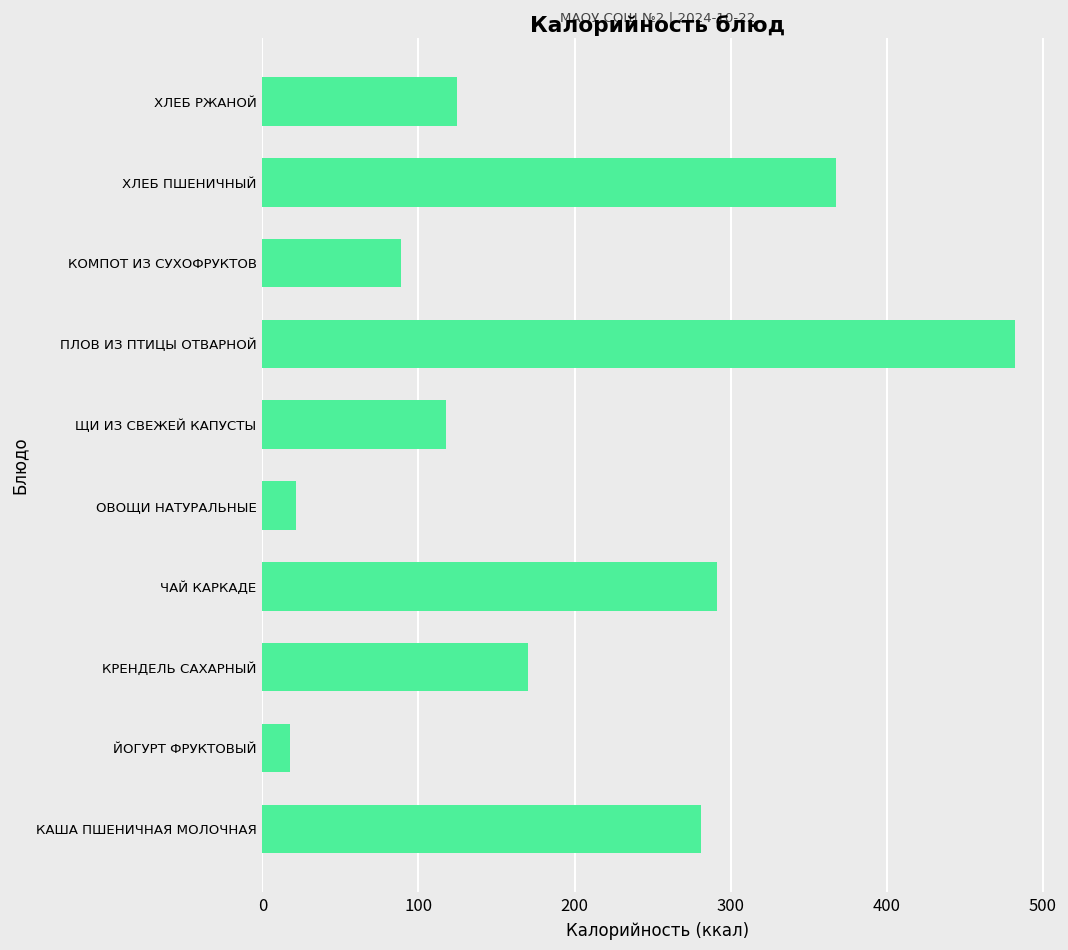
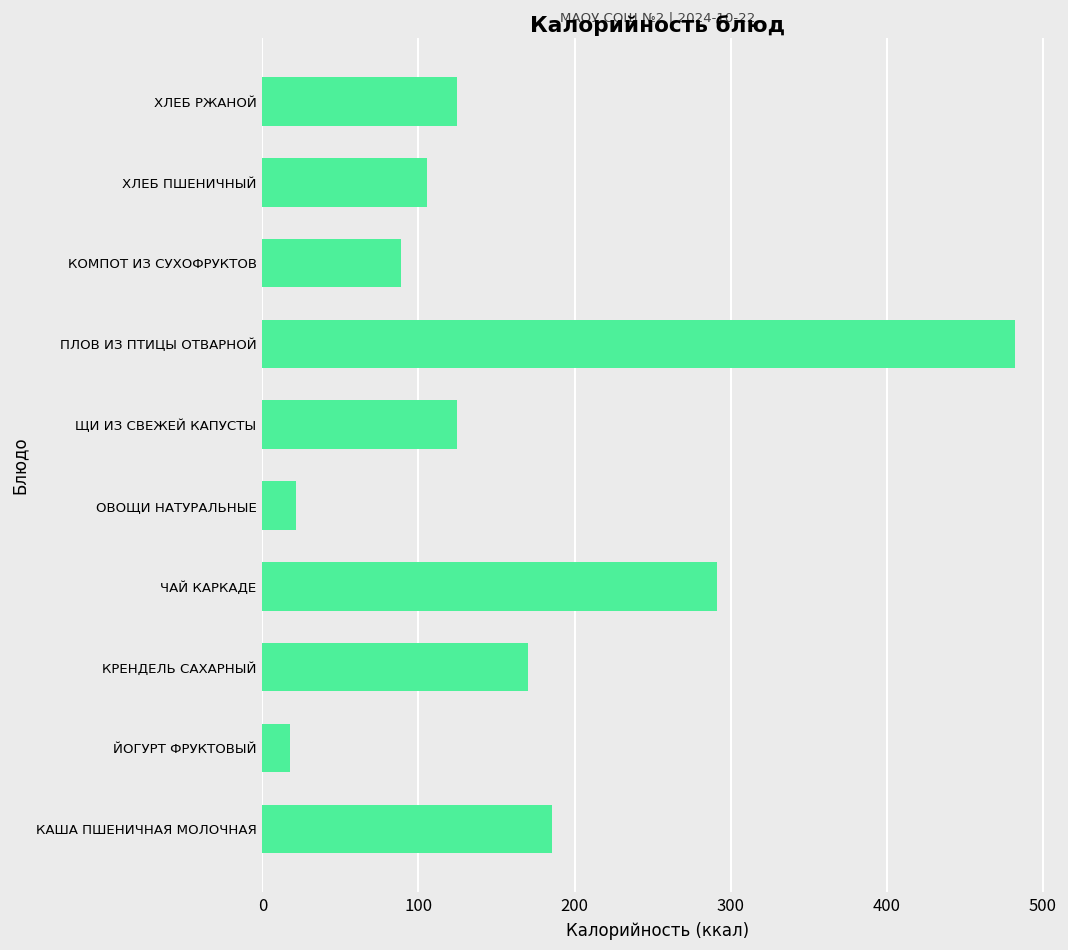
  {
    "ХЛЕБ РЖАНОЙ": 125,
-   "ХЛЕБ ПШЕНИЧНЫЙ": 368,
+   "ХЛЕБ ПШЕНИЧНЫЙ": 105,
    "КОМПОТ ИЗ СУХОФРУКТОВ": 89,
    "ПЛОВ ИЗ ПТИЦЫ ОТВАРНОЙ": 483,
-   "ЩИ ИЗ СВЕЖЕЙ КАПУСТЫ": 118,
+   "ЩИ ИЗ СВЕЖЕЙ КАПУСТЫ": 125,
    "ОВОЩИ НАТУРАЛЬНЫЕ": 21,
    "ЧАЙ КАРКАДЕ": 291,
    "КРЕНДЕЛЬ САХАРНЫЙ": 171,
    "ЙОГУРТ ФРУКТОВЫЙ": 18,
-   "КАША ПШЕНИЧНАЯ МОЛОЧНАЯ": 281
+   "КАША ПШЕНИЧНАЯ МОЛОЧНАЯ": 185
  }
